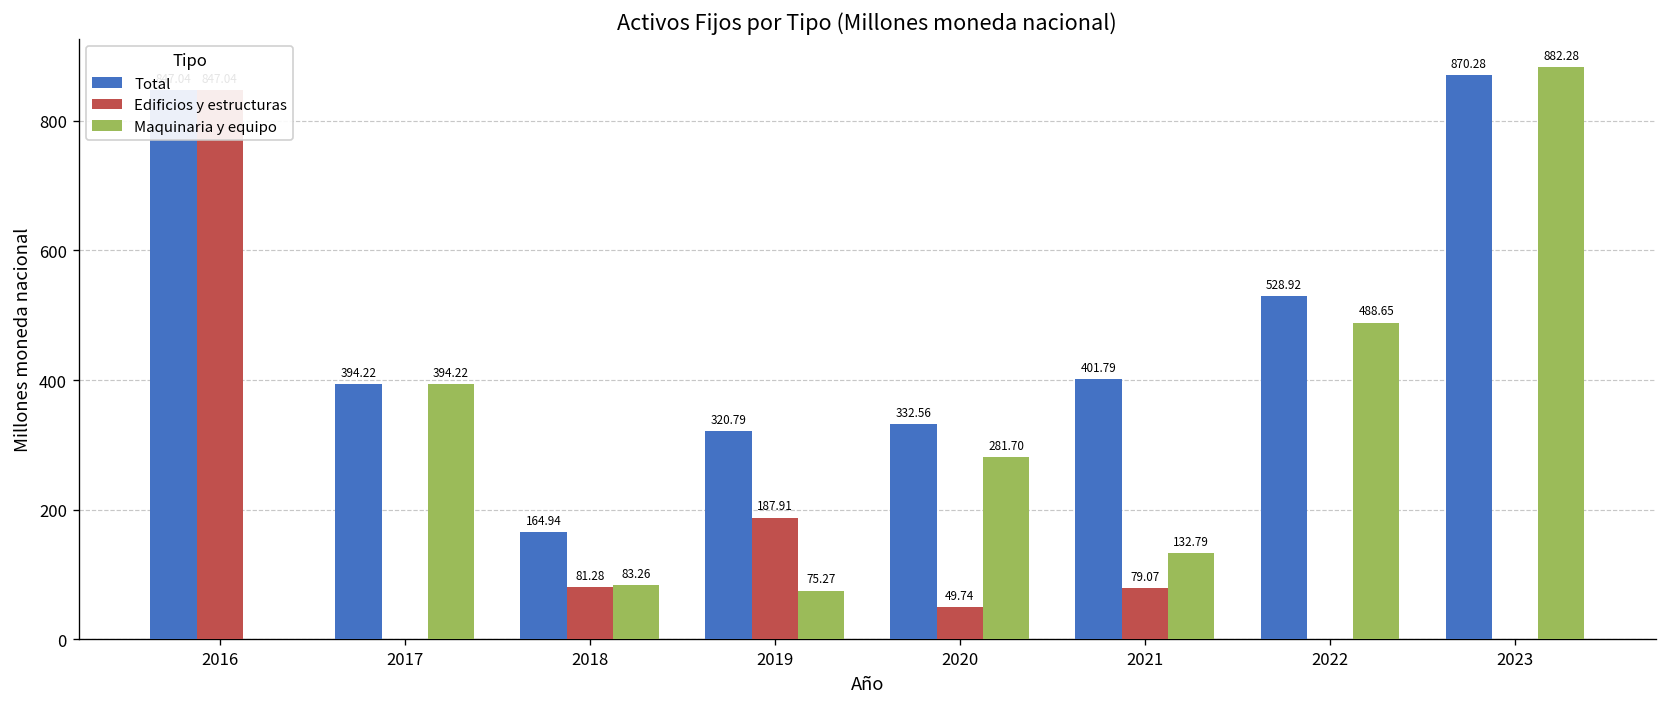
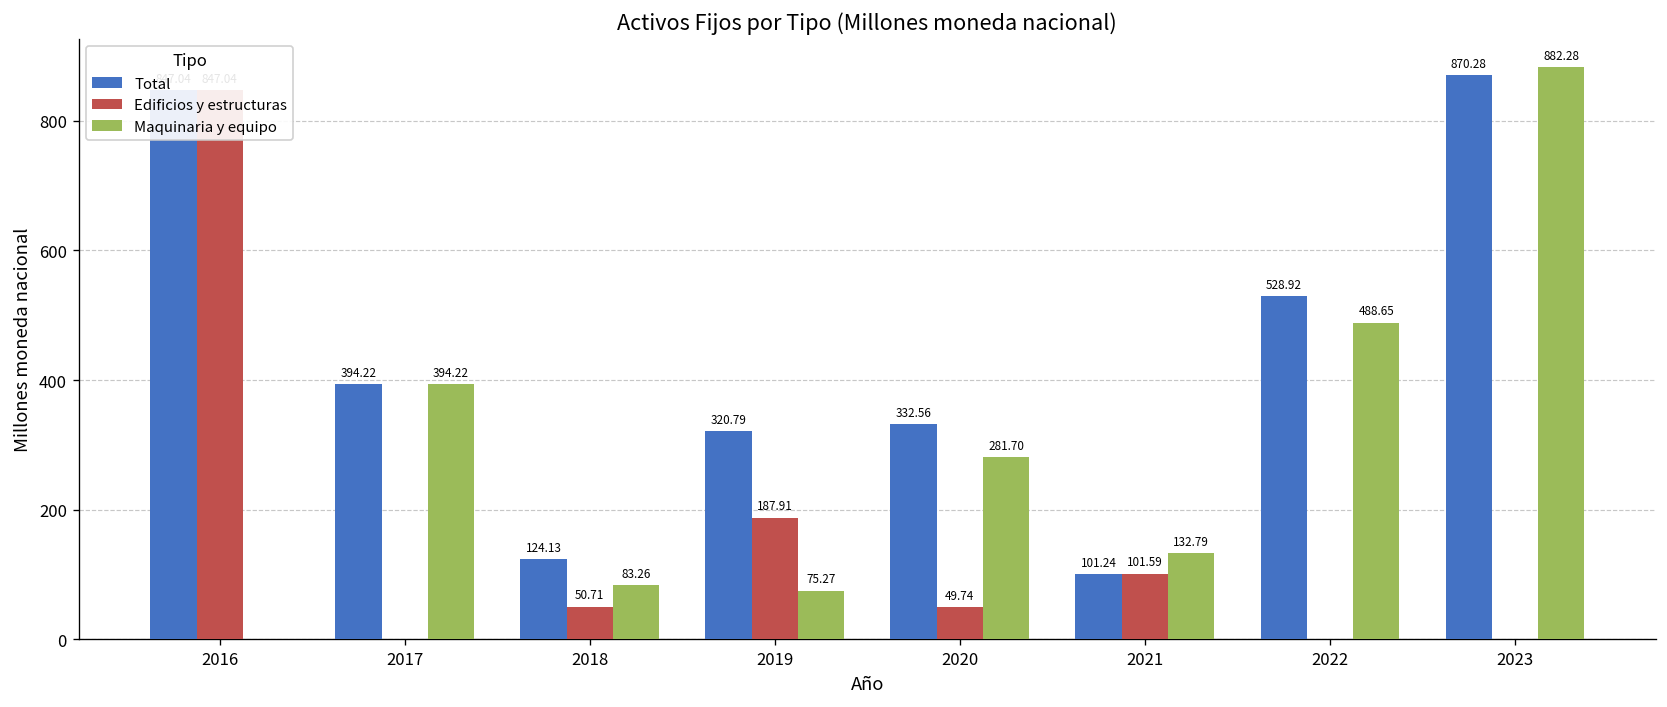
  {
    "Total": {
      "2017": 394.22,
-     "2018": 164.94,
+     "2018": 124.13,
      "2019": 320.79,
      "2020": 332.56,
-     "2021": 401.79,
+     "2021": 101.24,
      "2022": 528.92,
      "2023": 870.28
    },
    "Edificios y estructuras": {
-     "2018": 81.28,
+     "2018": 50.71,
      "2019": 187.91,
      "2020": 49.74,
-     "2021": 79.07
+     "2021": 101.59
    },
    "Maquinaria y equipo": {
      "2017": 394.22,
      "2018": 83.26,
      "2019": 75.27,
      "2020": 281.70,
      "2021": 132.79,
      "2022": 488.65,
      "2023": 882.28
    }
  }
